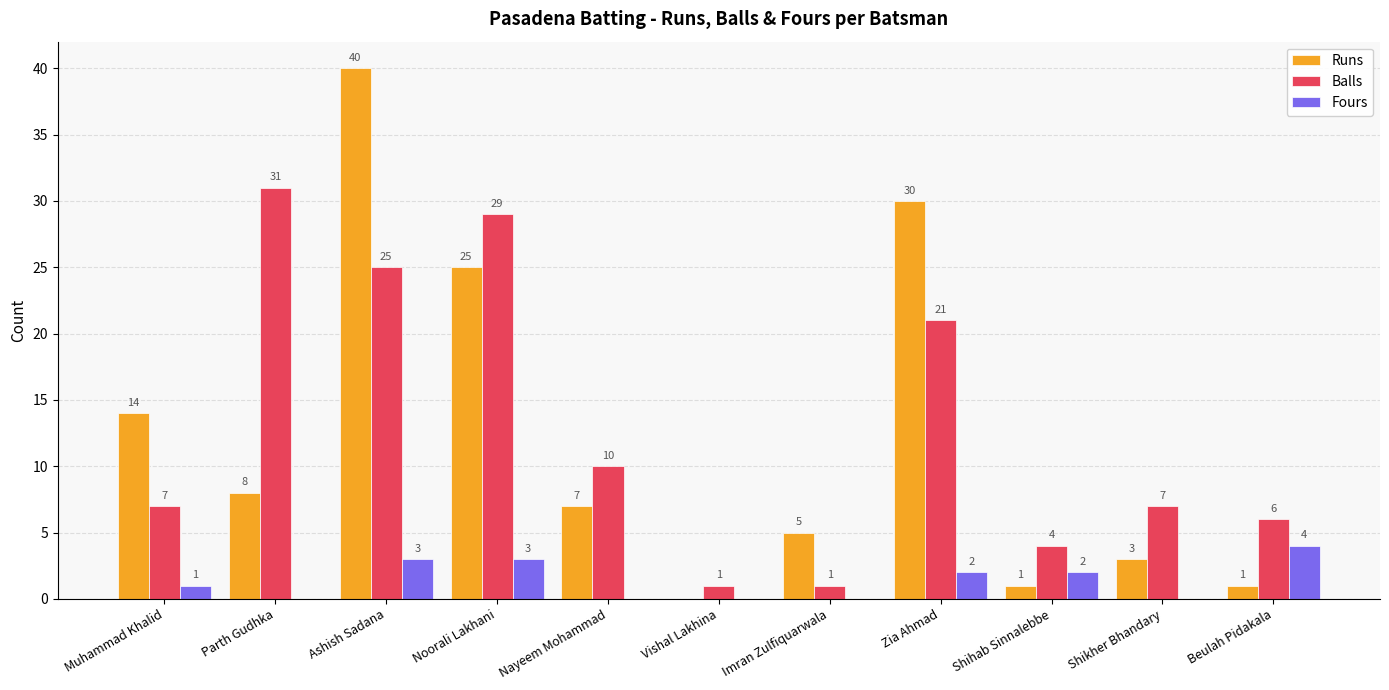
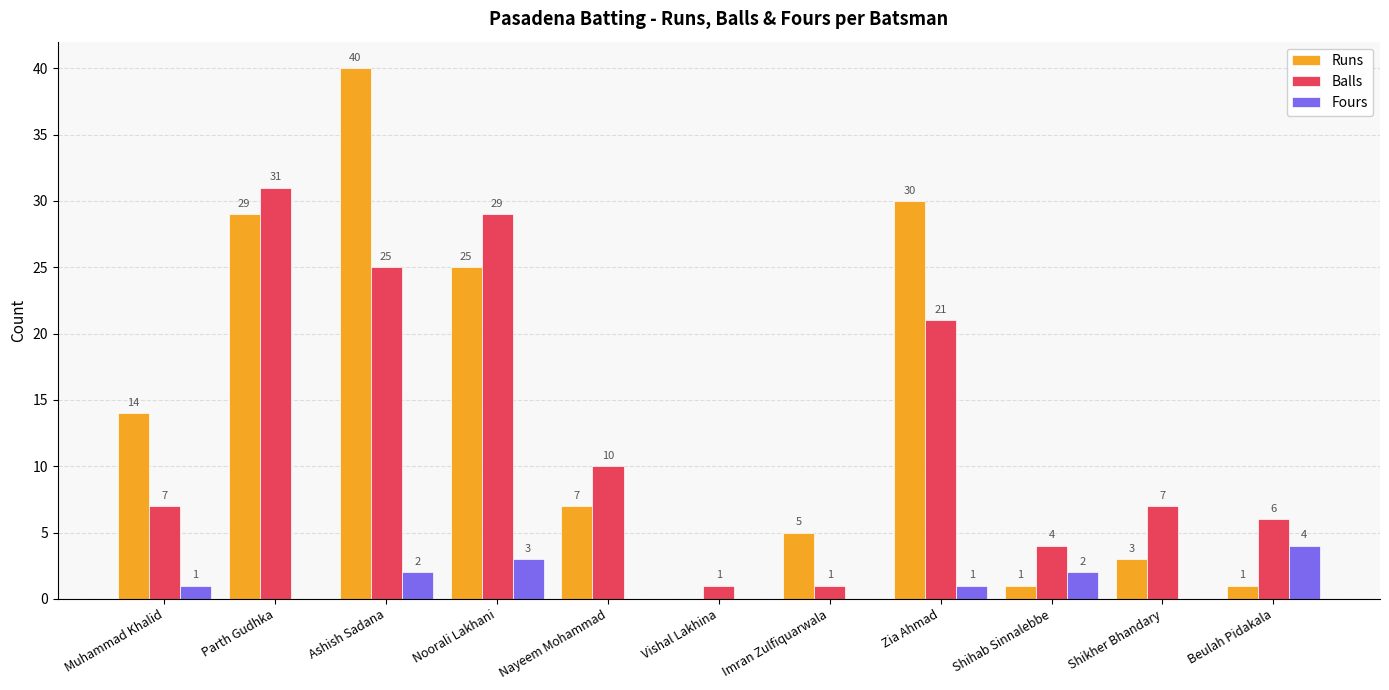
  {
    "Runs": {
      "Muhammad Khalid": 14,
-     "Parth Gudhka": 8,
+     "Parth Gudhka": 29,
      "Ashish Sadana": 40,
      "Noorali Lakhani": 25,
      "Nayeem Mohammad": 7,
      "Imran Zulfiquarwala": 5,
      "Zia Ahmad": 30,
      "Shihab Sinnalebbe": 1,
      "Shikher Bhandary": 3,
      "Beulah Pidakala": 1
    },
    "Balls": {
      "Muhammad Khalid": 7,
      "Parth Gudhka": 31,
      "Ashish Sadana": 25,
      "Noorali Lakhani": 29,
      "Nayeem Mohammad": 10,
      "Vishal Lakhina": 1,
      "Imran Zulfiquarwala": 1,
      "Zia Ahmad": 21,
      "Shihab Sinnalebbe": 4,
      "Shikher Bhandary": 7,
      "Beulah Pidakala": 6
    },
    "Fours": {
      "Muhammad Khalid": 1,
-     "Ashish Sadana": 3,
+     "Ashish Sadana": 2,
      "Noorali Lakhani": 3,
-     "Zia Ahmad": 2,
+     "Zia Ahmad": 1,
      "Shihab Sinnalebbe": 2,
      "Beulah Pidakala": 4
    }
  }
